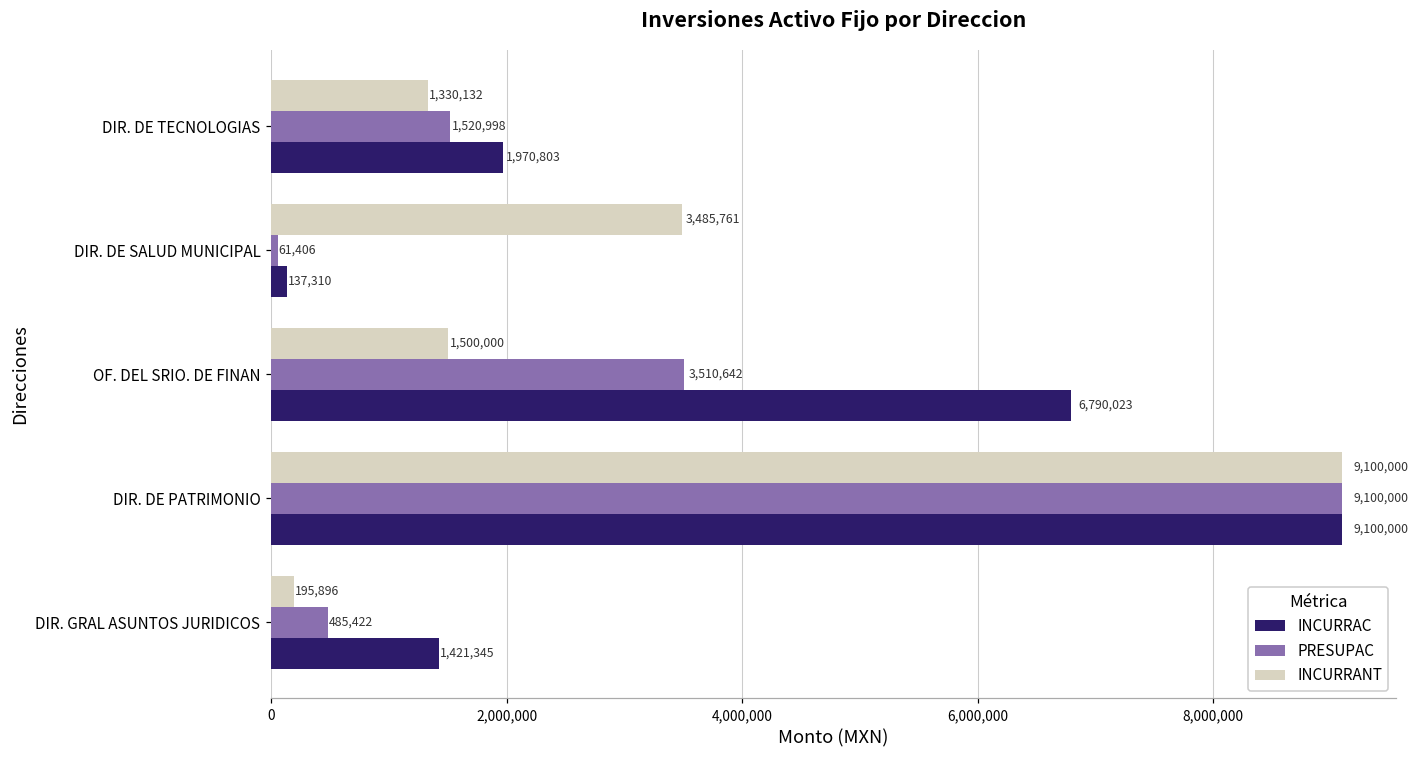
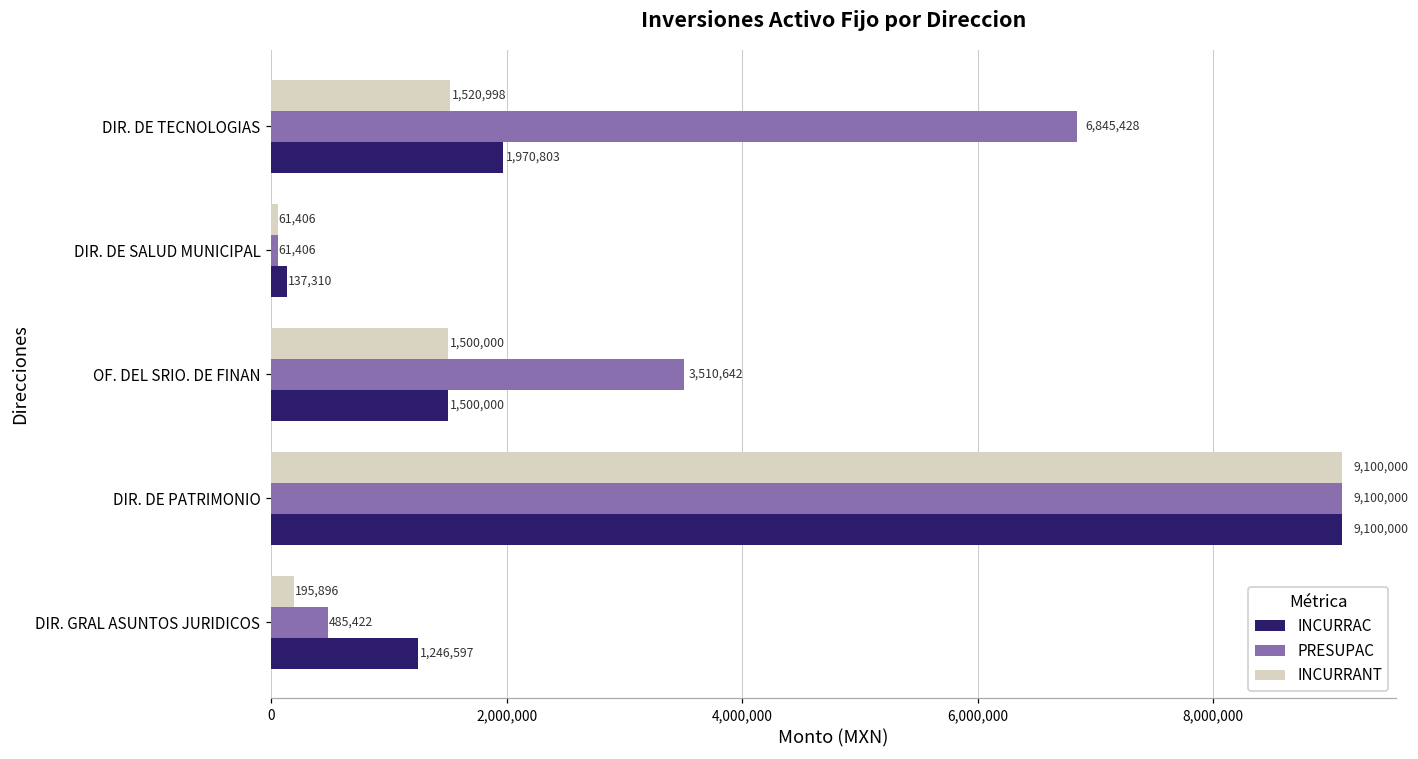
  {
    "INCURRAC": {
      "DIR. DE TECNOLOGIAS": "1,970,803",
      "DIR. DE SALUD MUNICIPAL": "137,310",
-     "OF. DEL SRIO. DE FINAN": "6,790,023",
+     "OF. DEL SRIO. DE FINAN": "1,500,000",
      "DIR. DE PATRIMONIO": "9,100,000",
-     "DIR. GRAL ASUNTOS JURIDICOS": "1,421,345"
+     "DIR. GRAL ASUNTOS JURIDICOS": "1,246,597"
    },
    "PRESUPAC": {
-     "DIR. DE TECNOLOGIAS": "1,520,998",
+     "DIR. DE TECNOLOGIAS": "6,845,428",
      "DIR. DE SALUD MUNICIPAL": "61,406",
      "OF. DEL SRIO. DE FINAN": "3,510,642",
      "DIR. DE PATRIMONIO": "9,100,000",
      "DIR. GRAL ASUNTOS JURIDICOS": "485,422"
    },
    "INCURRANT": {
-     "DIR. DE TECNOLOGIAS": "1,330,132",
-     "DIR. DE SALUD MUNICIPAL": "3,485,761",
+     "DIR. DE TECNOLOGIAS": "1,520,998",
+     "DIR. DE SALUD MUNICIPAL": "61,406",
      "OF. DEL SRIO. DE FINAN": "1,500,000",
      "DIR. DE PATRIMONIO": "9,100,000",
      "DIR. GRAL ASUNTOS JURIDICOS": "195,896"
    }
  }
